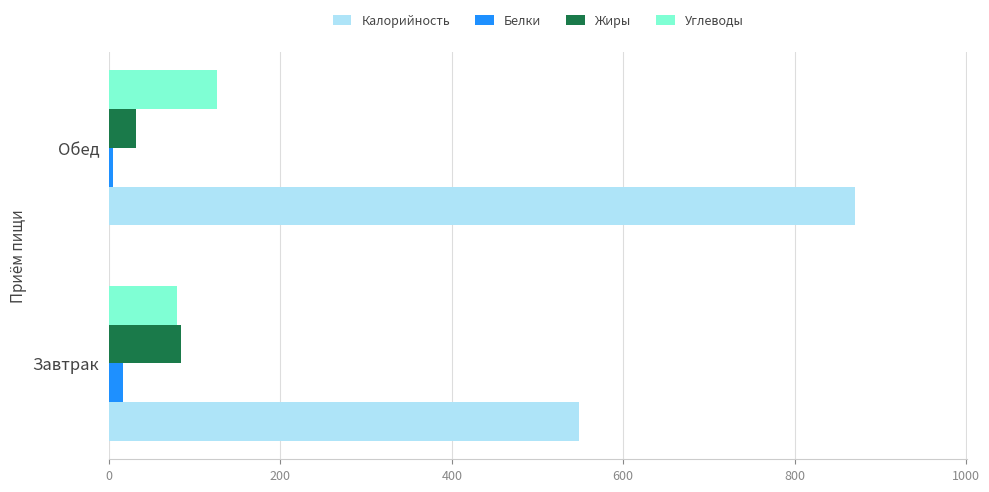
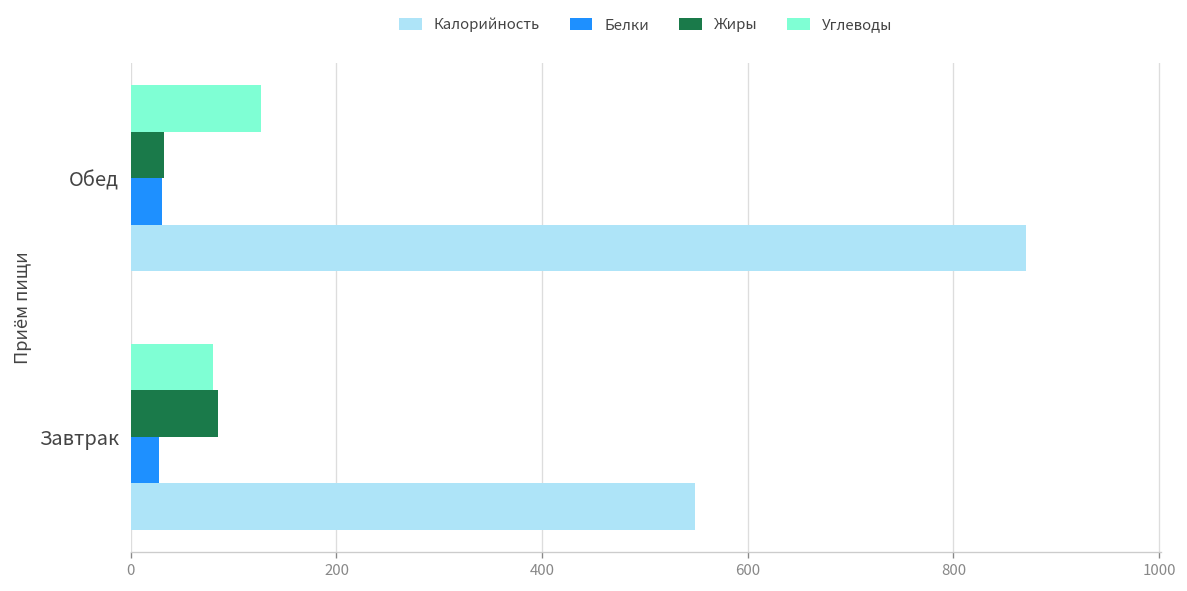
  {
    "Калорийность": {
      "Обед": 870,
      "Завтрак": 550
    },
    "Белки": {
-     "Обед": 0,
-     "Завтрак": 20
+     "Обед": 30,
+     "Завтрак": 30
    },
    "Жиры": {
      "Обед": 30,
      "Завтрак": 80
    },
    "Углеводы": {
      "Обед": 130,
      "Завтрак": 80
    }
  }
